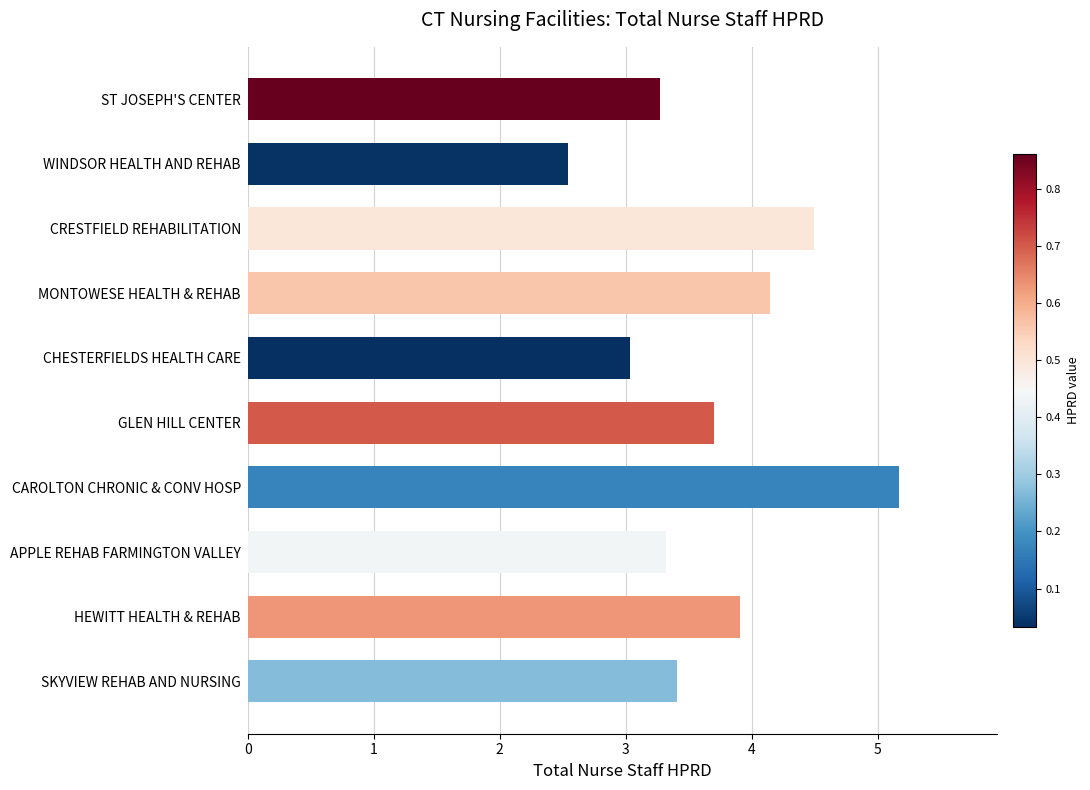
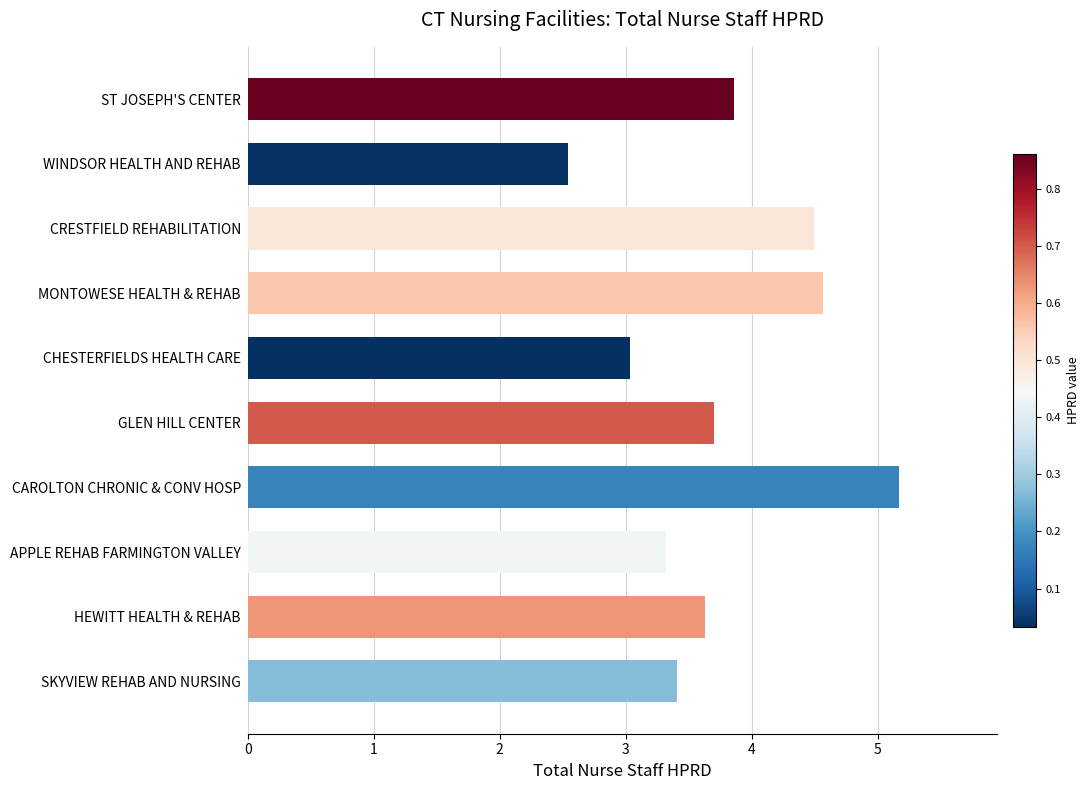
  {
-   "ST JOSEPH'S CENTER": 3.27,
+   "ST JOSEPH'S CENTER": 3.86,
    "WINDSOR HEALTH AND REHAB": 2.54,
    "CRESTFIELD REHABILITATION": 4.50,
-   "MONTOWESE HEALTH & REHAB": 4.15,
+   "MONTOWESE HEALTH & REHAB": 4.56,
    "CHESTERFIELDS HEALTH CARE": 3.03,
    "GLEN HILL CENTER": 3.70,
    "CAROLTON CHRONIC & CONV HOSP": 5.17,
    "APPLE REHAB FARMINGTON VALLEY": 3.32,
-   "HEWITT HEALTH & REHAB": 3.91,
+   "HEWITT HEALTH & REHAB": 3.63,
    "SKYVIEW REHAB AND NURSING": 3.41
  }
